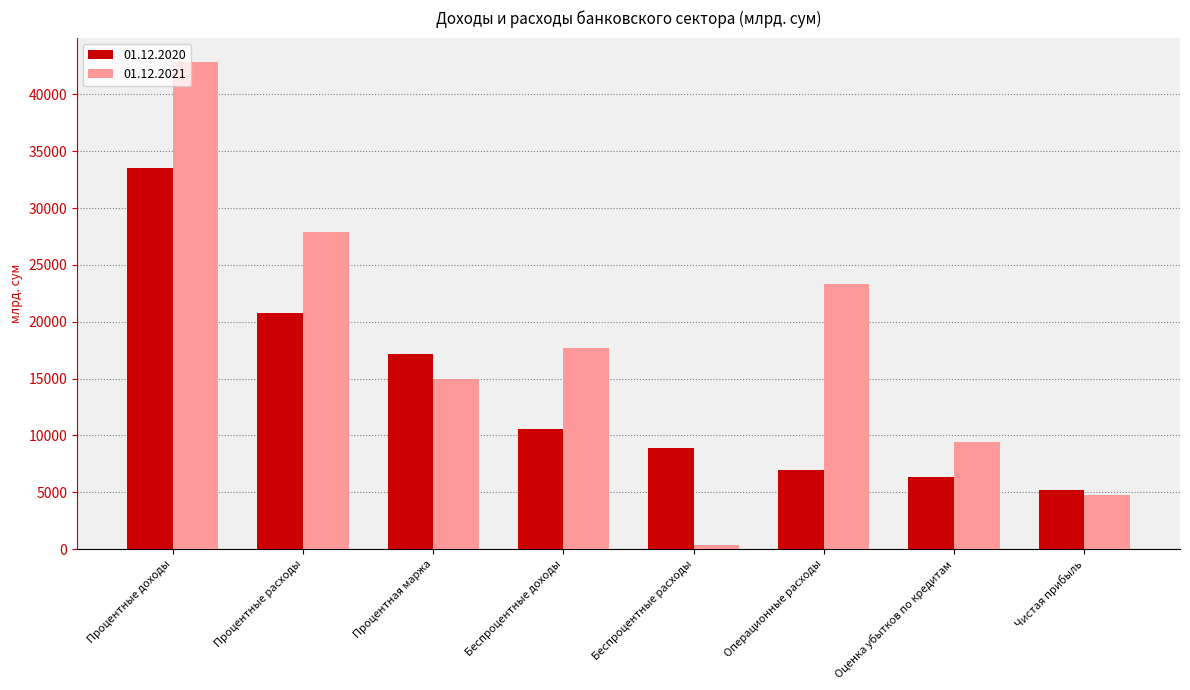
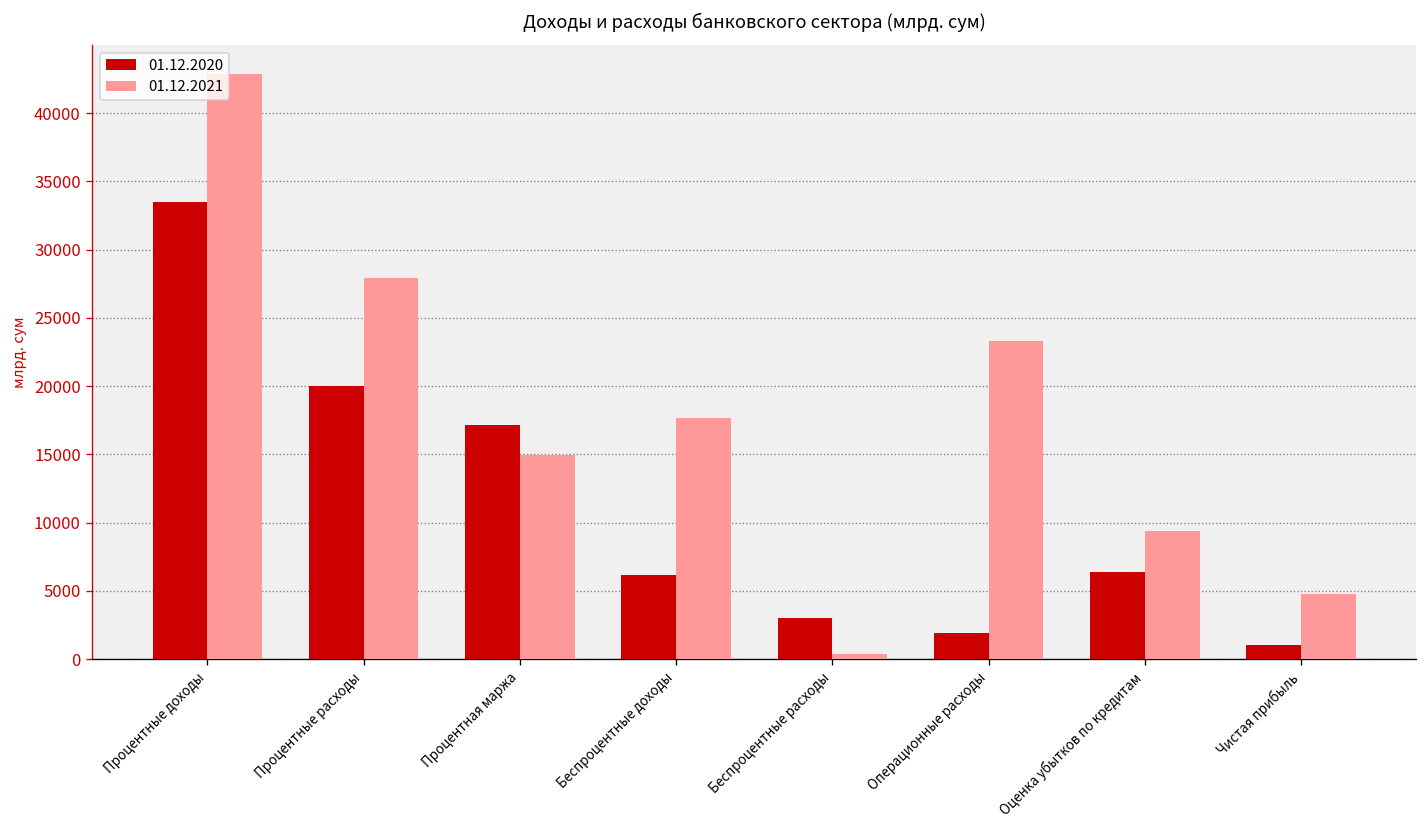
  {
    "01.12.2020": {
      "Процентные доходы": 33500,
-     "Процентные расходы": 20800,
+     "Процентные расходы": 20000,
      "Процентная маржа": 17200,
-     "Беспроцентные доходы": 10500,
-     "Беспроцентные расходы": 8900,
-     "Операционные расходы": 6900,
+     "Беспроцентные доходы": 6200,
+     "Беспроцентные расходы": 3000,
+     "Операционные расходы": 1900,
      "Оценка убытков по кредитам": 6400,
-     "Чистая прибыль": 5200
+     "Чистая прибыль": 1000
    },
    "01.12.2021": {
      "Процентные доходы": 42800,
      "Процентные расходы": 27900,
      "Процентная маржа": 14900,
      "Беспроцентные доходы": 17700,
      "Беспроцентные расходы": 400,
      "Операционные расходы": 23300,
      "Оценка убытков по кредитам": 9400,
      "Чистая прибыль": 4800
    }
  }
